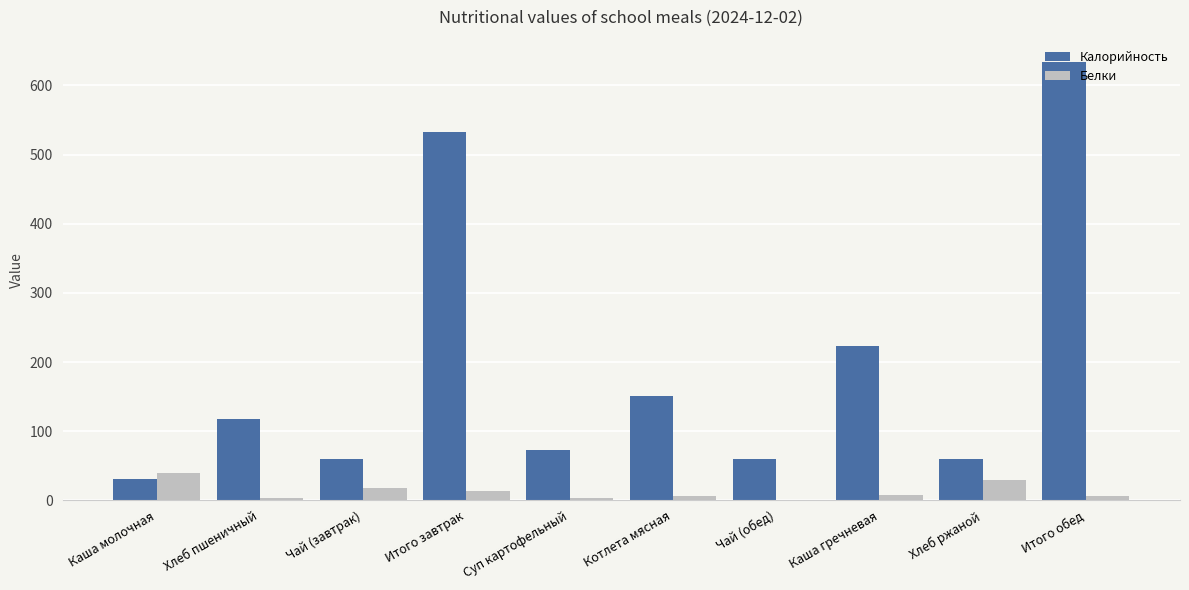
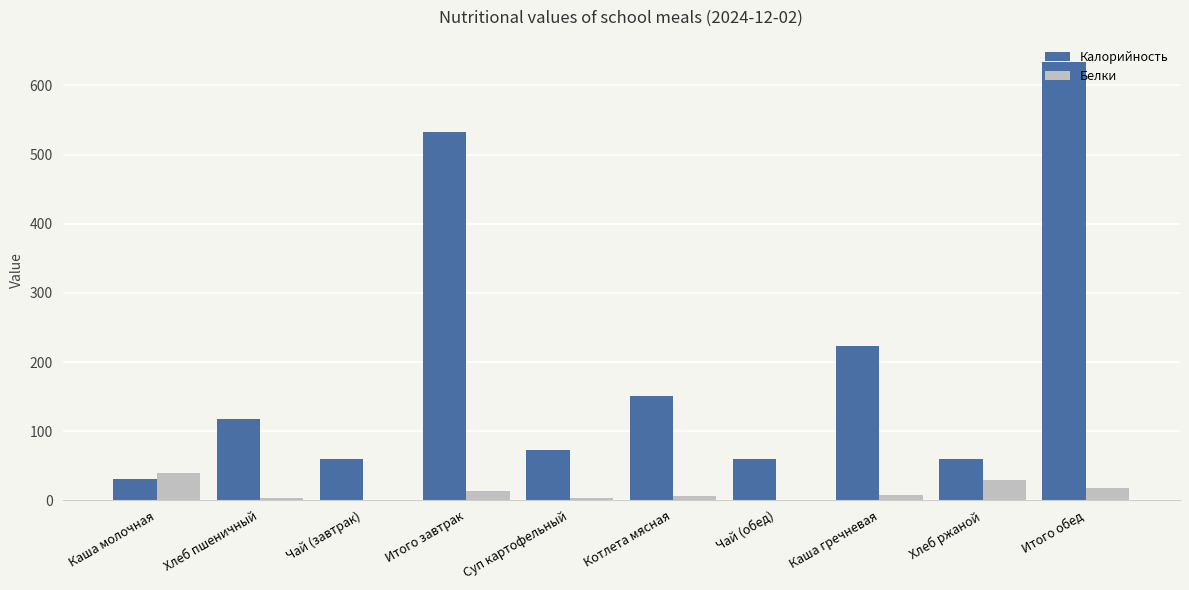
  {
    "Калорийность": {
      "Каша молочная": 30,
      "Хлеб пшеничный": 120,
      "Чай (завтрак)": 60,
      "Итого завтрак": 530,
      "Суп картофельный": 70,
      "Котлета мясная": 150,
      "Чай (обед)": 60,
      "Каша гречневая": 220,
      "Хлеб ржаной": 60,
      "Итого обед": 630
    },
    "Белки": {
      "Каша молочная": 40,
      "Хлеб пшеничный": 0,
-     "Чай (завтрак)": 20,
+     "Чай (завтрак)": 0,
      "Итого завтрак": 10,
      "Котлета мясная": 10,
      "Каша гречневая": 10,
      "Хлеб ржаной": 30,
-     "Итого обед": 10
+     "Итого обед": 20
    }
  }
